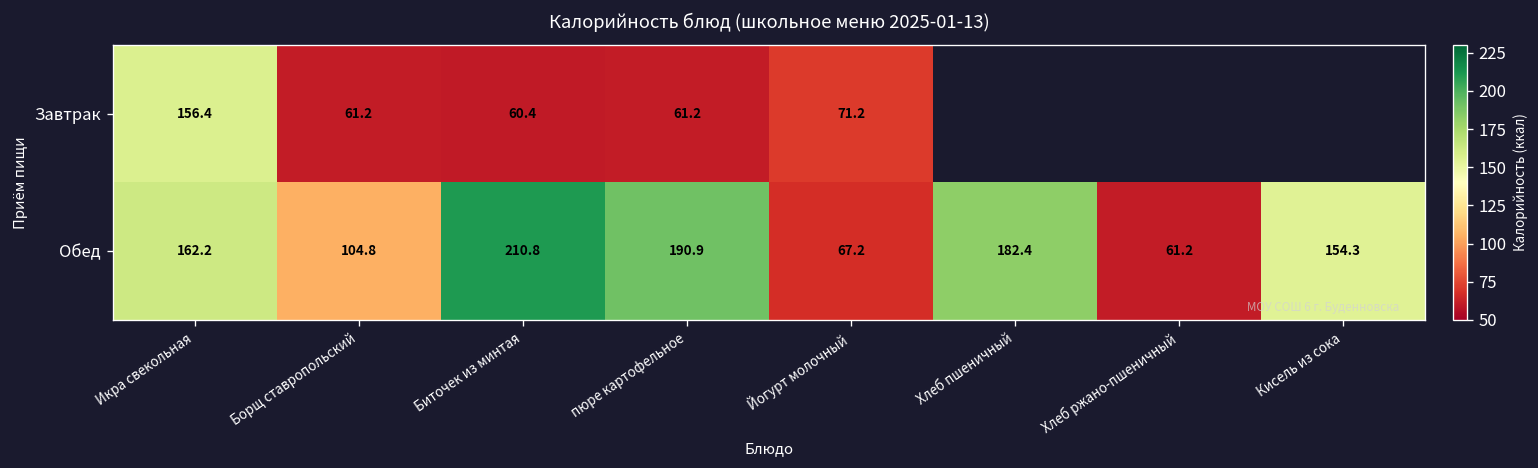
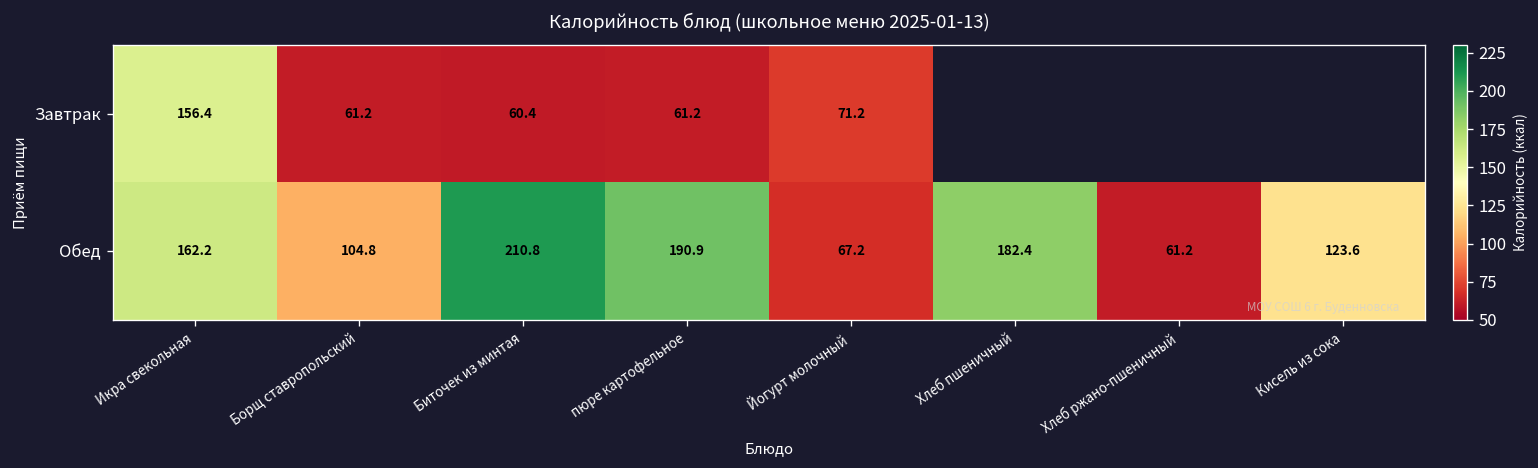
  {
    "Завтрак": {
      "Икра свекольная": 156.4,
      "Борщ ставропольский": 61.2,
      "Биточек из минтая": 60.4,
      "пюре картофельное": 61.2,
      "Йогурт молочный": 71.2
    },
    "Обед": {
      "Икра свекольная": 162.2,
      "Борщ ставропольский": 104.8,
      "Биточек из минтая": 210.8,
      "пюре картофельное": 190.9,
      "Йогурт молочный": 67.2,
      "Хлеб пшеничный": 182.4,
      "Хлеб ржано-пшеничный": 61.2,
-     "Кисель из сока": 154.3
+     "Кисель из сока": 123.6
    }
  }
